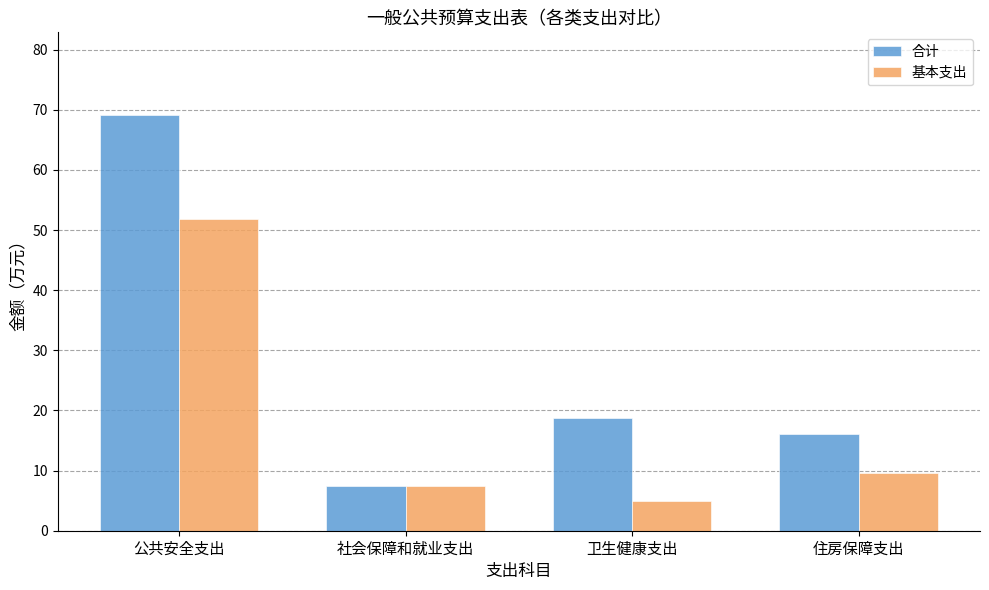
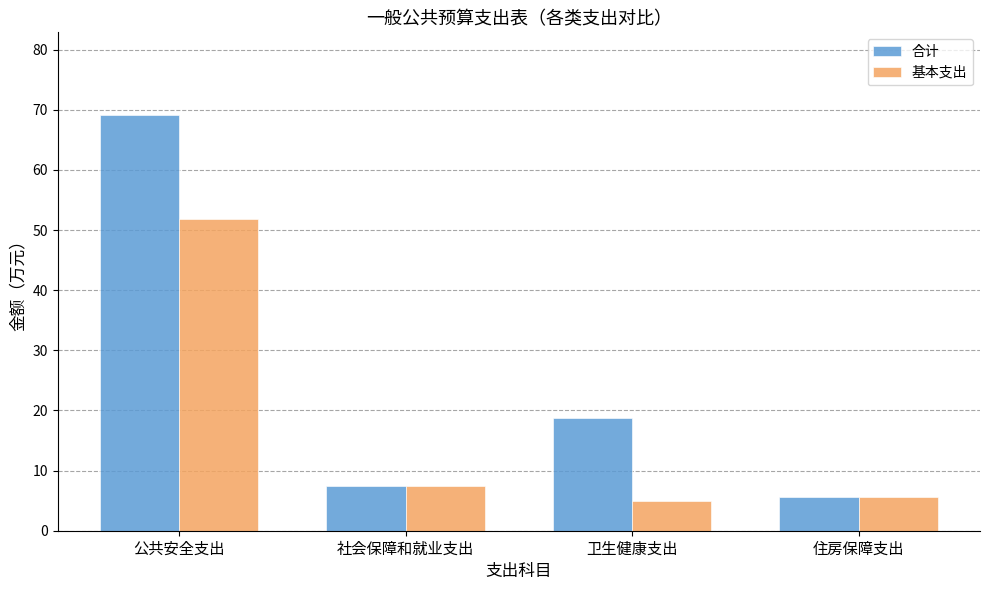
  {
    "合计": {
      "公共安全支出": 69,
      "社会保障和就业支出": 7,
      "卫生健康支出": 19,
-     "住房保障支出": 16
+     "住房保障支出": 6
    },
    "基本支出": {
      "公共安全支出": 52,
      "社会保障和就业支出": 7,
      "卫生健康支出": 5,
-     "住房保障支出": 10
+     "住房保障支出": 6
    }
  }
